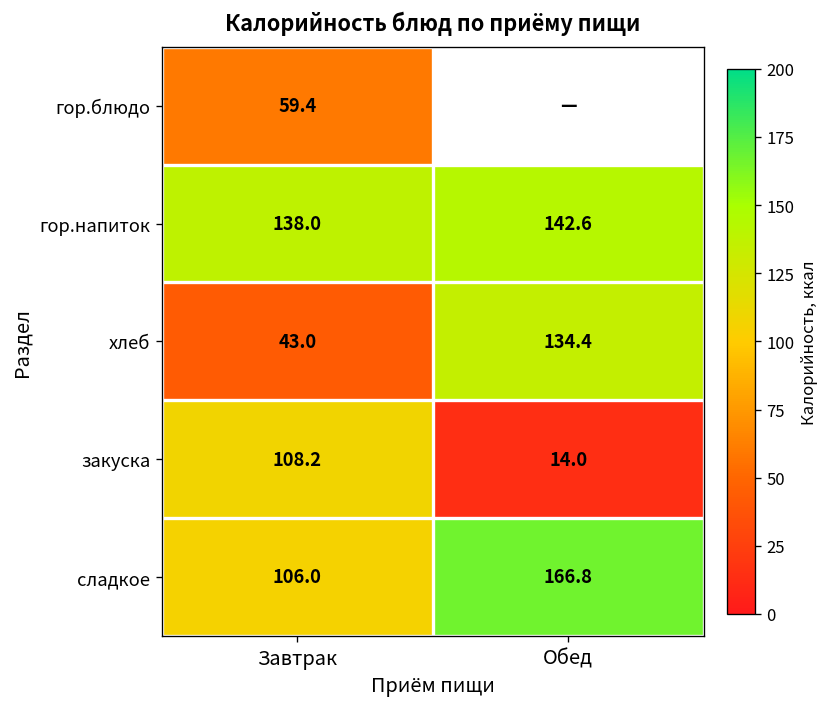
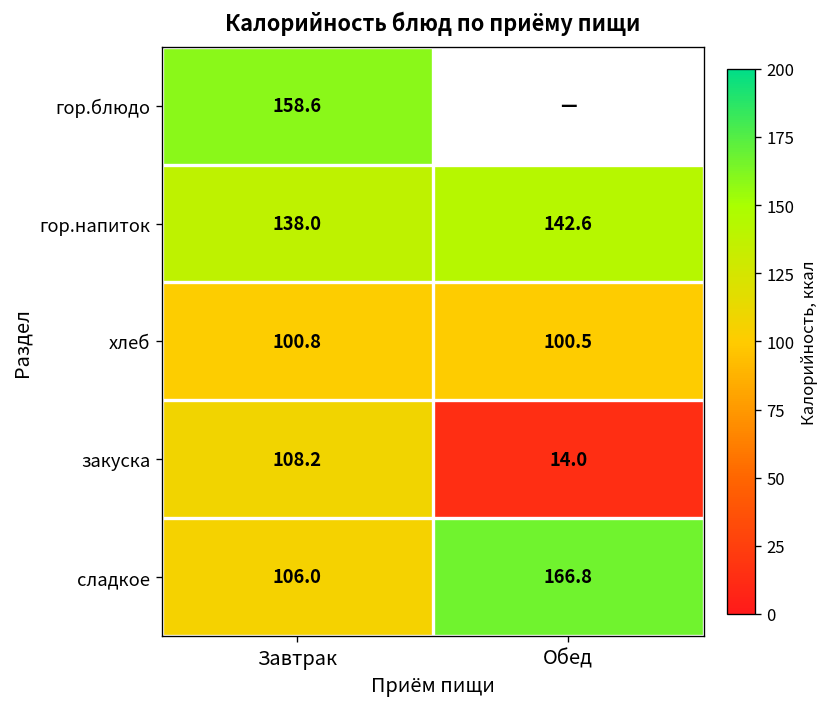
  {
    "гор.блюдо": {
-     "Завтрак": 59.4
+     "Завтрак": 158.6
    },
    "гор.напиток": {
      "Завтрак": 138.0,
      "Обед": 142.6
    },
    "хлеб": {
-     "Завтрак": 43.0,
-     "Обед": 134.4
+     "Завтрак": 100.8,
+     "Обед": 100.5
    },
    "закуска": {
      "Завтрак": 108.2,
      "Обед": 14.0
    },
    "сладкое": {
      "Завтрак": 106.0,
      "Обед": 166.8
    }
  }
